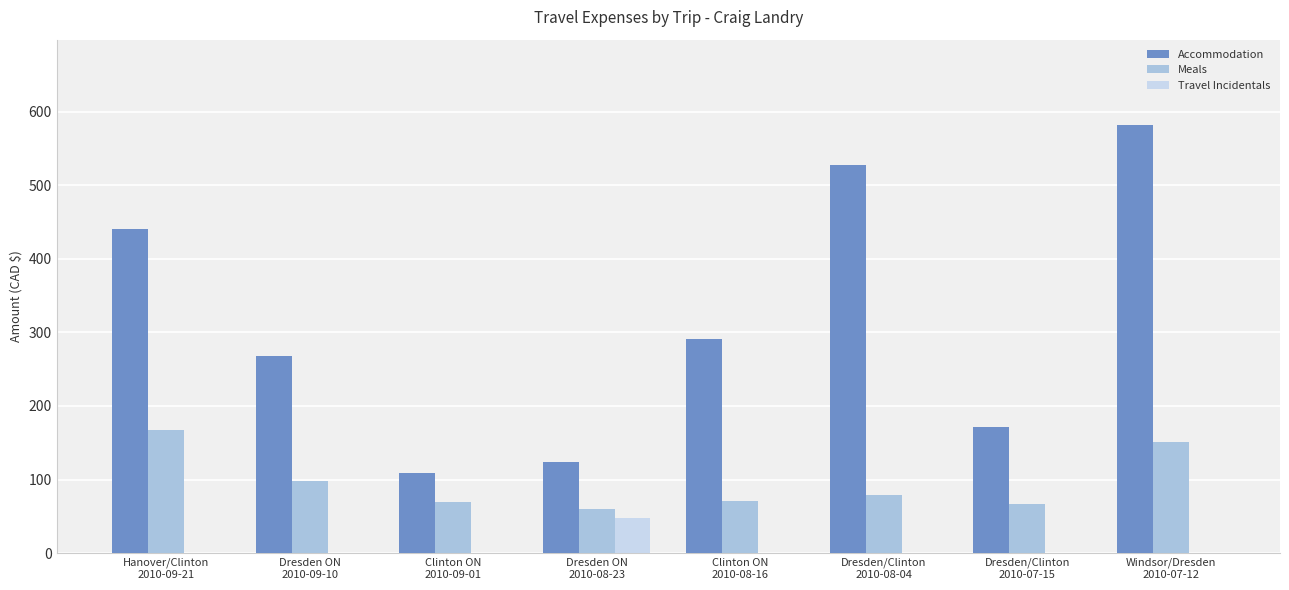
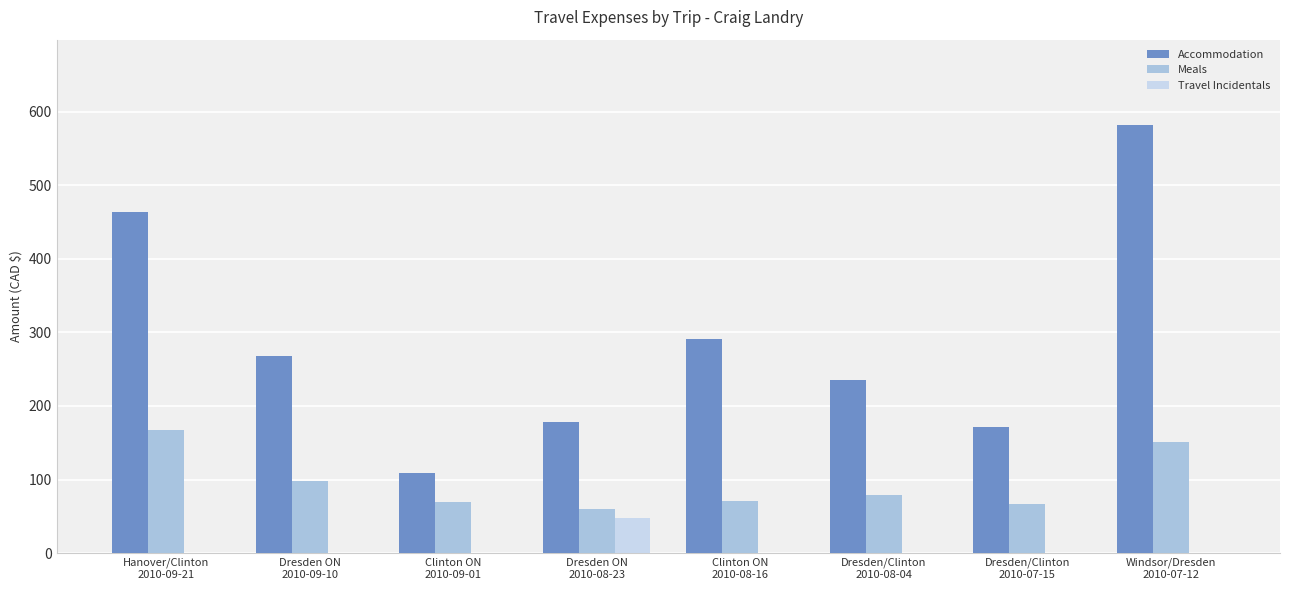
  {
    "Accommodation": {
-     "Hanover/Clinton 2010-09-21": 440,
+     "Hanover/Clinton 2010-09-21": 460,
      "Dresden ON 2010-09-10": 270,
      "Clinton ON 2010-09-01": 110,
-     "Dresden ON 2010-08-23": 120,
+     "Dresden ON 2010-08-23": 180,
      "Clinton ON 2010-08-16": 290,
-     "Dresden/Clinton 2010-08-04": 530,
+     "Dresden/Clinton 2010-08-04": 230,
      "Dresden/Clinton 2010-07-15": 170,
      "Windsor/Dresden 2010-07-12": 580
    }
  }
